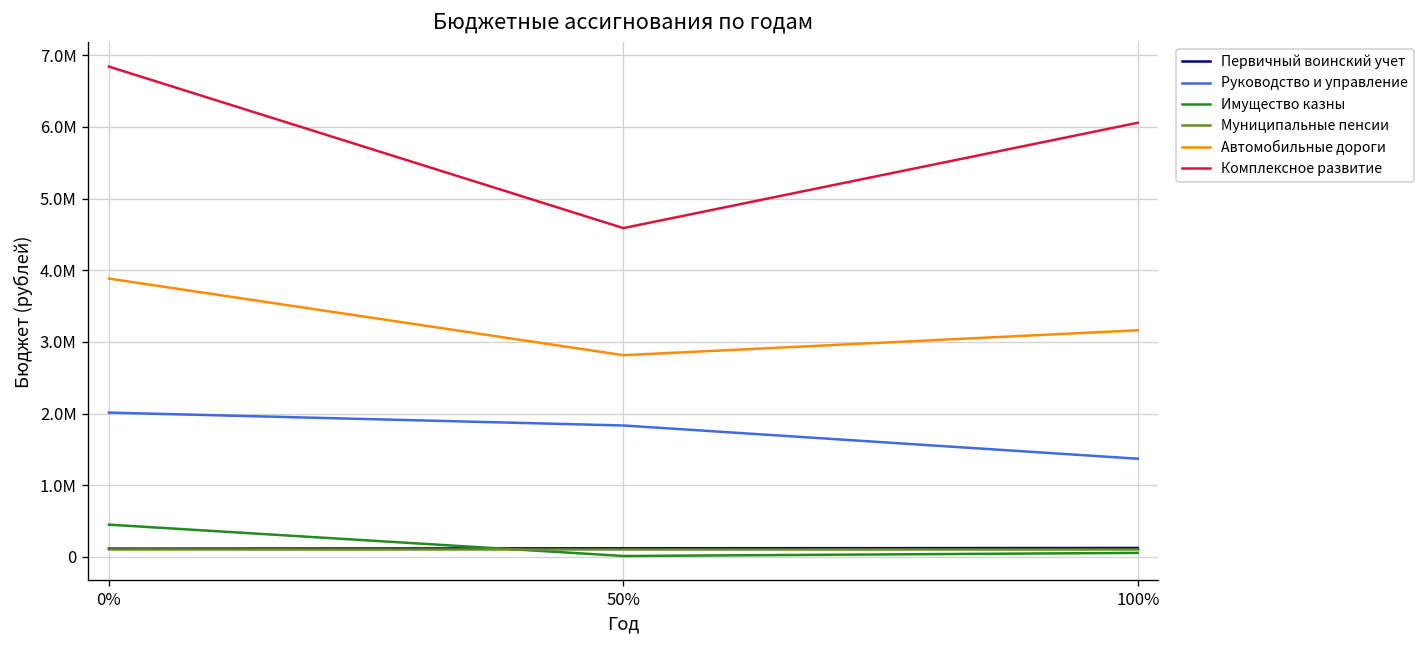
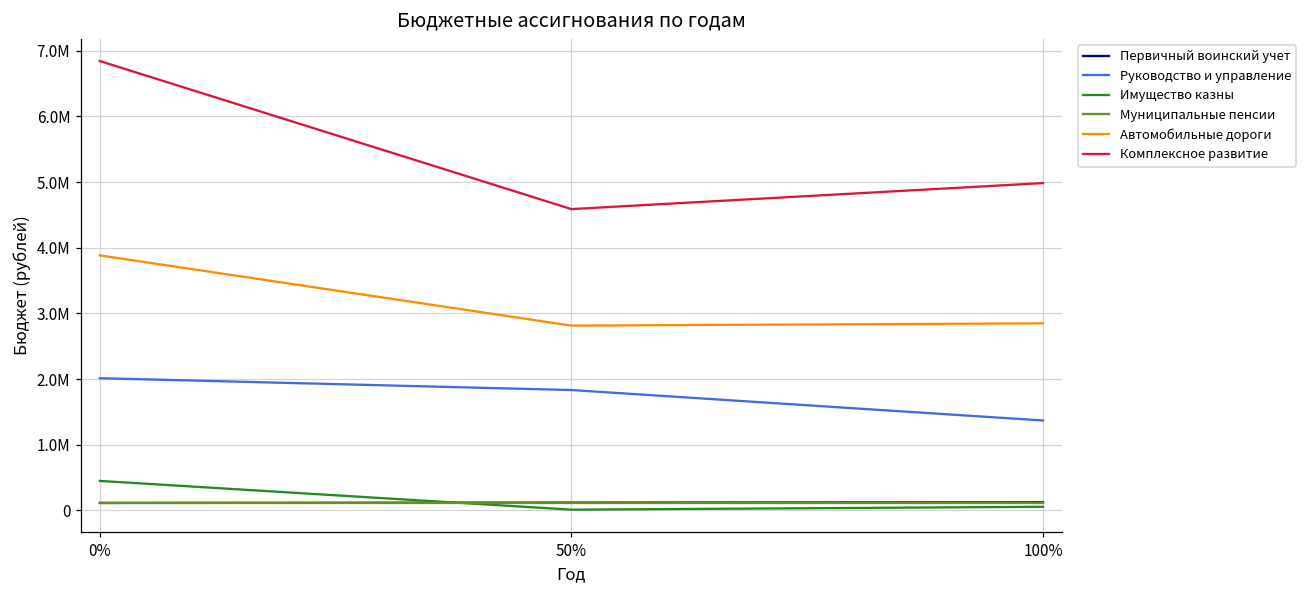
  {
    "Руководство и управление": {
      "0%": 2000000,
      "50%": 1800000,
      "100%": 1400000
    },
    "Имущество казны": {
      "0%": 500000,
      "50%": 0,
      "100%": 100000
    },
    "Автомобильные дороги": {
      "0%": 3900000,
      "50%": 2800000,
-     "100%": 3200000
+     "100%": 2800000
    },
    "Комплексное развитие": {
      "0%": 6800000,
      "50%": 4600000,
-     "100%": 6100000
+     "100%": 5000000
    }
  }
